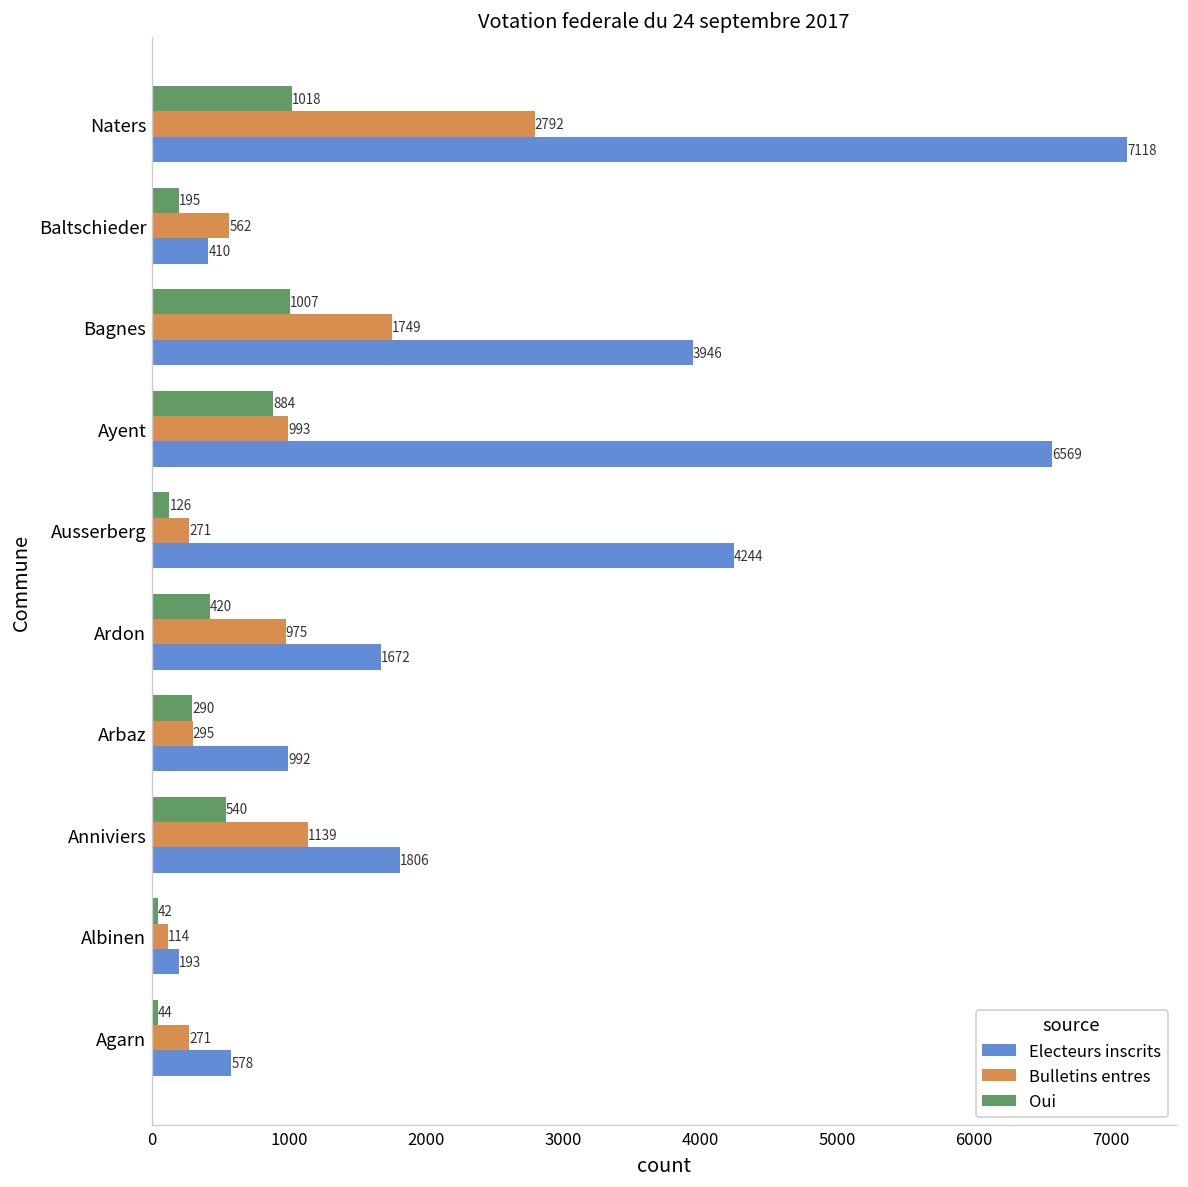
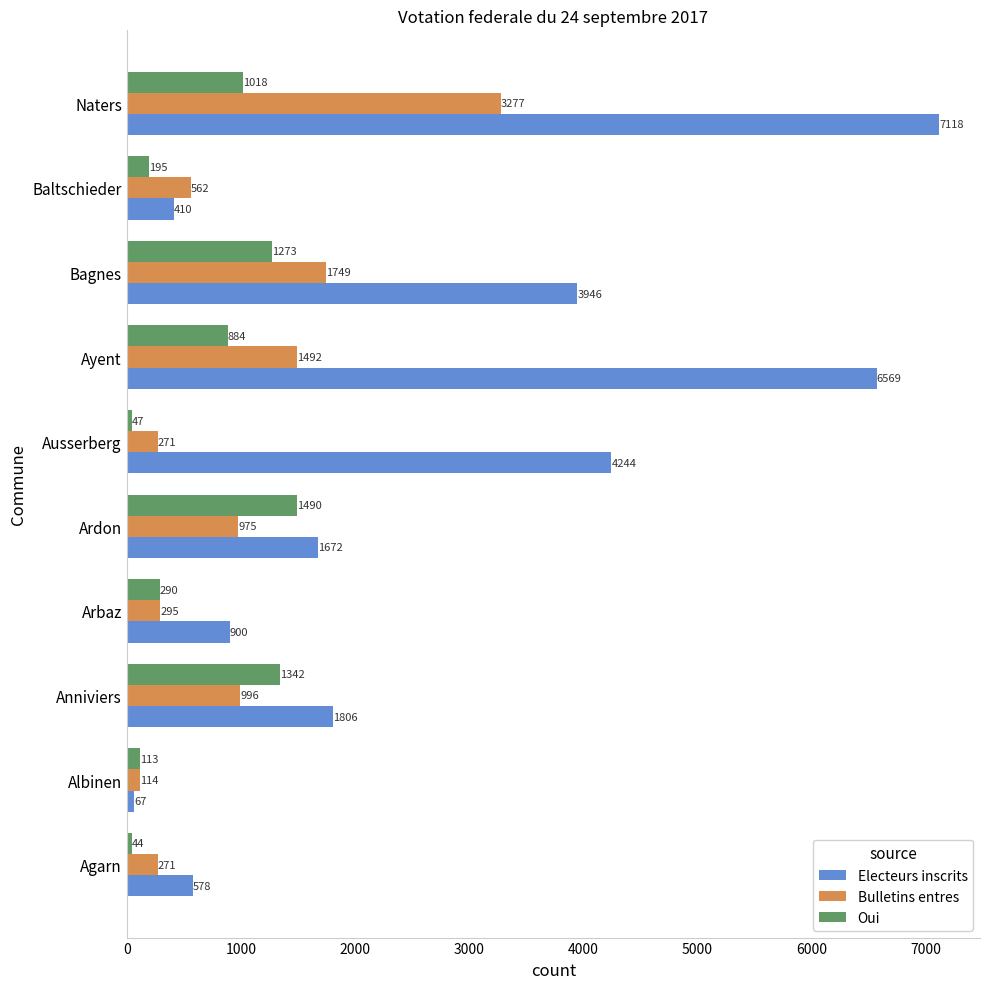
  {
    "Electeurs inscrits": {
      "Naters": 7118,
      "Baltschieder": 410,
      "Bagnes": 3946,
      "Ayent": 6569,
      "Ausserberg": 4244,
      "Ardon": 1672,
-     "Arbaz": 992,
+     "Arbaz": 900,
      "Anniviers": 1806,
-     "Albinen": 193,
+     "Albinen": 67,
      "Agarn": 578
    },
    "Bulletins entres": {
-     "Naters": 2792,
+     "Naters": 3277,
      "Baltschieder": 562,
      "Bagnes": 1749,
-     "Ayent": 993,
+     "Ayent": 1492,
      "Ausserberg": 271,
      "Ardon": 975,
      "Arbaz": 295,
-     "Anniviers": 1139,
+     "Anniviers": 996,
      "Albinen": 114,
      "Agarn": 271
    },
    "Oui": {
      "Naters": 1018,
      "Baltschieder": 195,
-     "Bagnes": 1007,
+     "Bagnes": 1273,
      "Ayent": 884,
-     "Ausserberg": 126,
-     "Ardon": 420,
+     "Ausserberg": 47,
+     "Ardon": 1490,
      "Arbaz": 290,
-     "Anniviers": 540,
-     "Albinen": 42,
+     "Anniviers": 1342,
+     "Albinen": 113,
      "Agarn": 44
    }
  }
